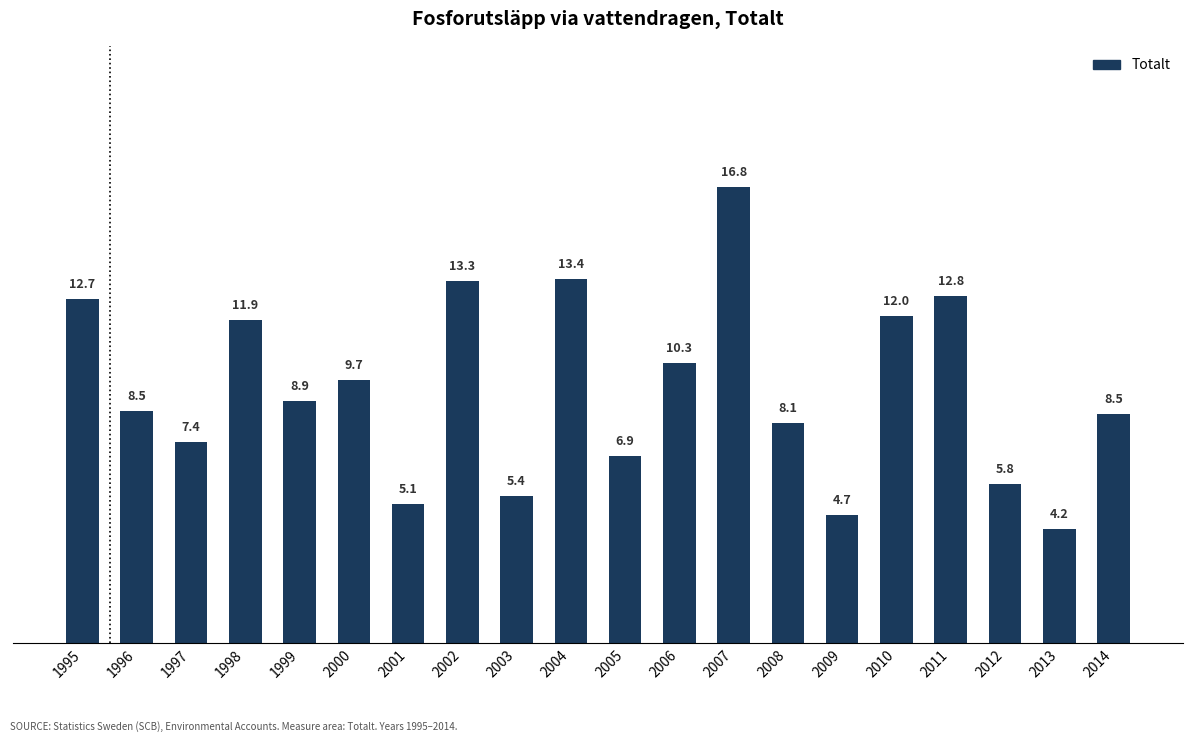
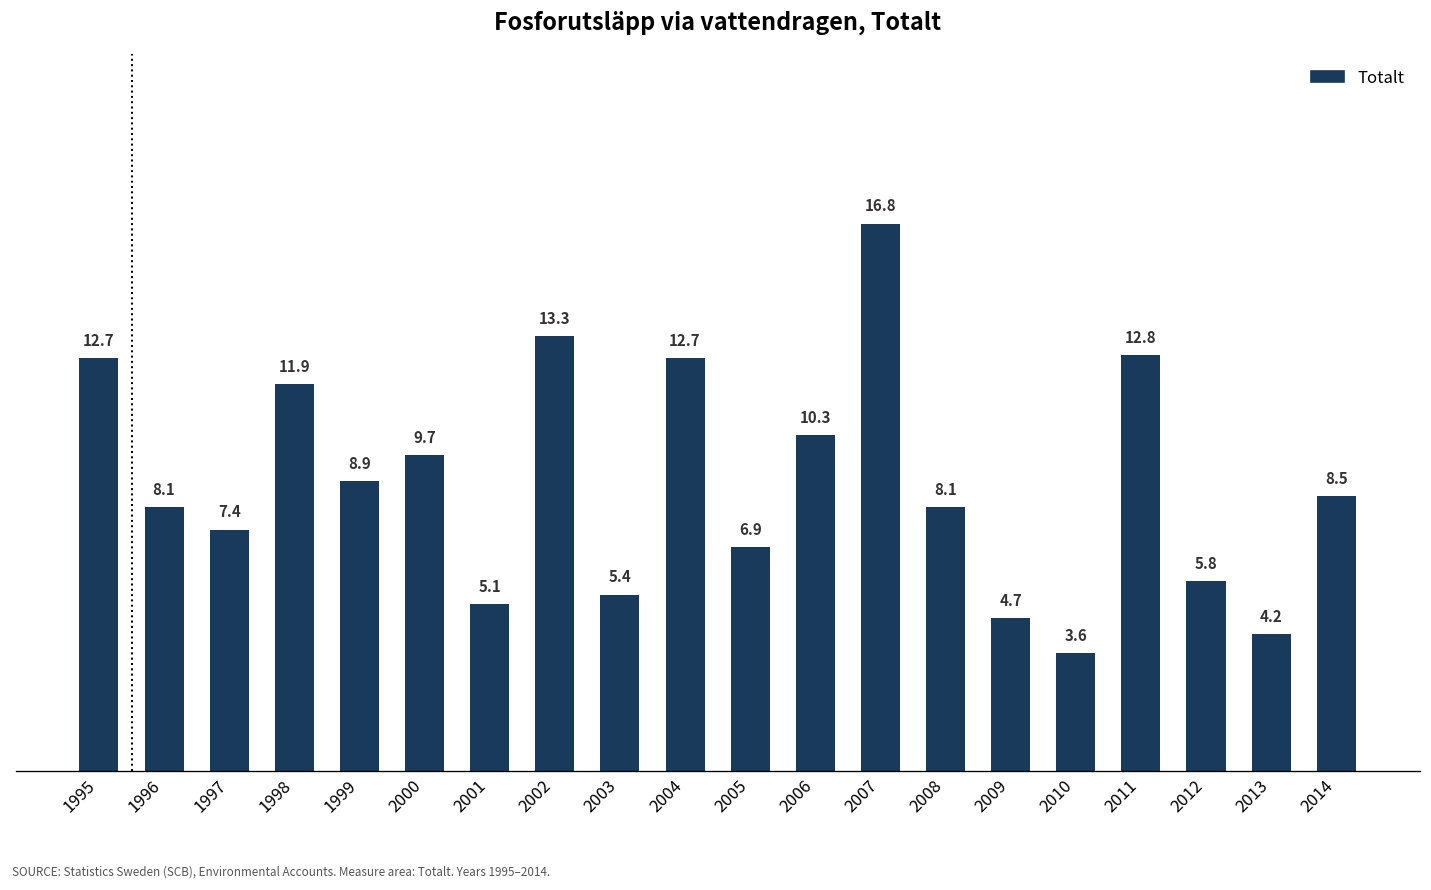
  {
    "1995": 12.7,
-   "1996": 8.5,
+   "1996": 8.1,
    "1997": 7.4,
    "1998": 11.9,
    "1999": 8.9,
    "2000": 9.7,
    "2001": 5.1,
    "2002": 13.3,
    "2003": 5.4,
-   "2004": 13.4,
+   "2004": 12.7,
    "2005": 6.9,
    "2006": 10.3,
    "2007": 16.8,
    "2008": 8.1,
    "2009": 4.7,
-   "2010": 12.0,
+   "2010": 3.6,
    "2011": 12.8,
    "2012": 5.8,
    "2013": 4.2,
    "2014": 8.5
  }
